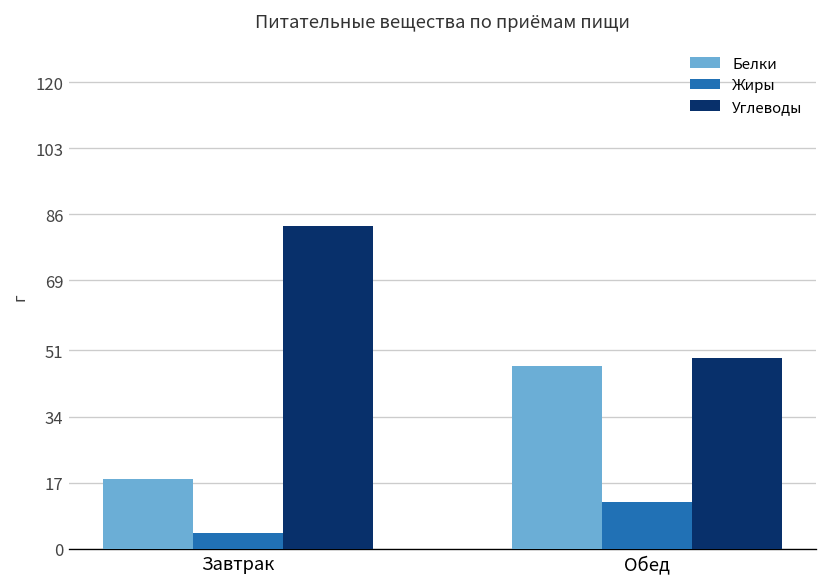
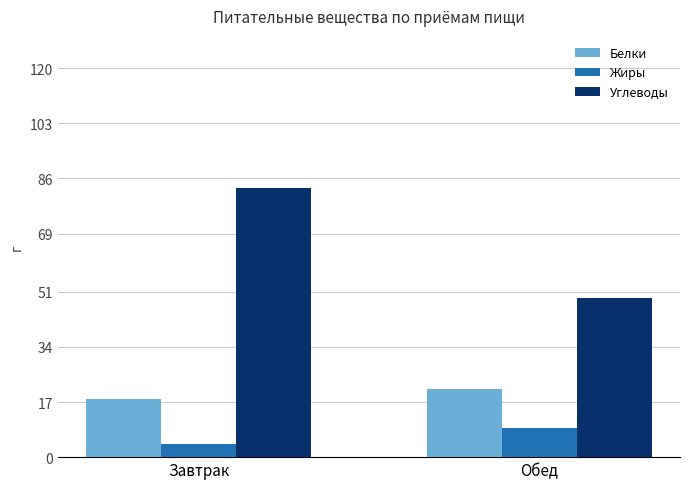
  {
    "Белки": {
      "Завтрак": 18,
-     "Обед": 47
+     "Обед": 21
    },
    "Жиры": {
      "Завтрак": 4,
-     "Обед": 12
+     "Обед": 9
    },
    "Углеводы": {
      "Завтрак": 83,
      "Обед": 49
    }
  }
